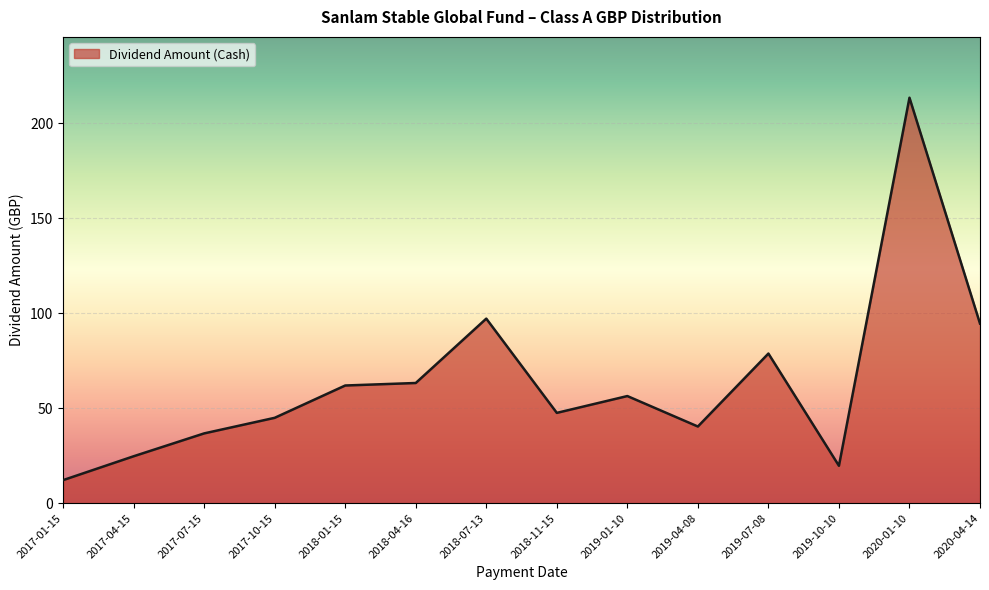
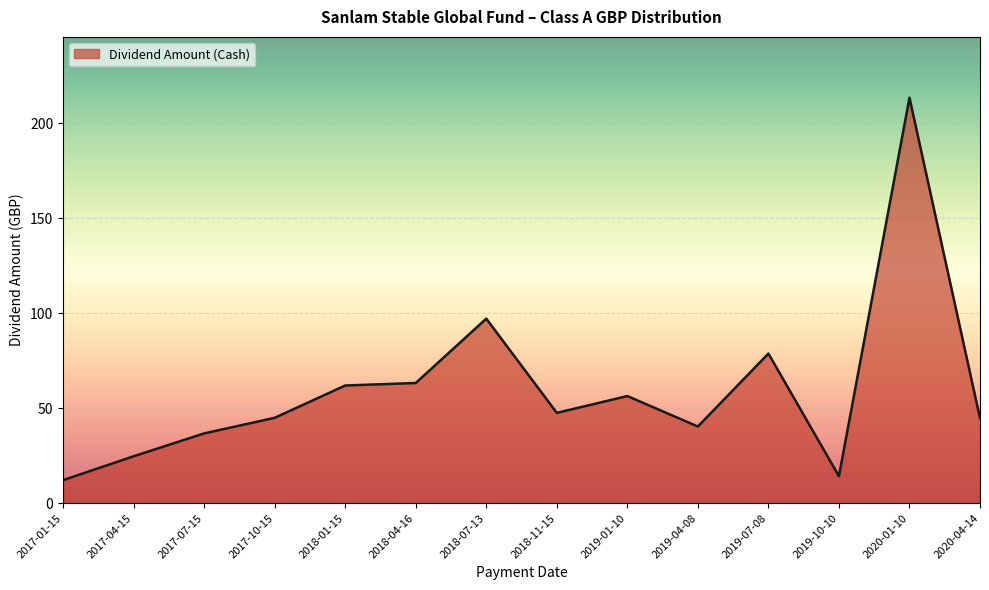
  {
    "2017-01-15": 12,
    "2017-04-15": 25,
    "2017-07-15": 37,
    "2017-10-15": 45,
    "2018-01-15": 62,
    "2018-04-16": 63,
    "2018-07-13": 97,
    "2018-11-15": 48,
    "2019-01-10": 56,
    "2019-04-08": 40,
    "2019-07-08": 79,
-   "2019-10-10": 20,
+   "2019-10-10": 14,
    "2020-01-10": 213,
-   "2020-04-14": 95
+   "2020-04-14": 45
  }
